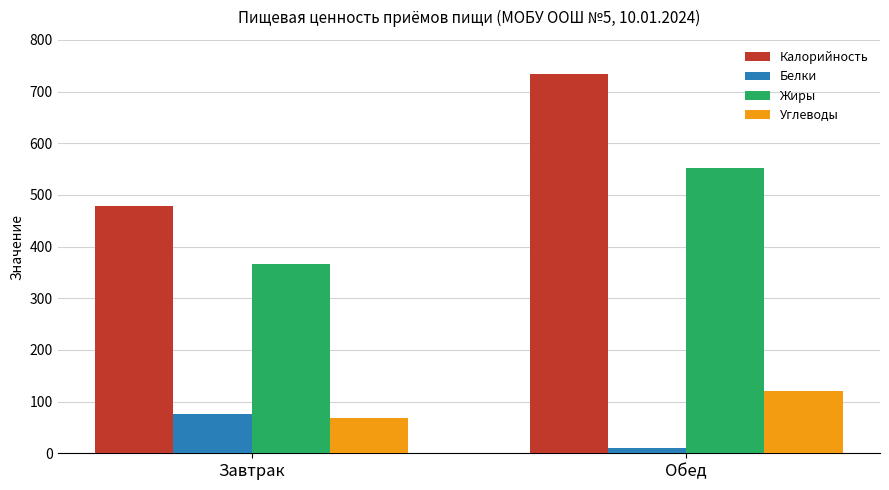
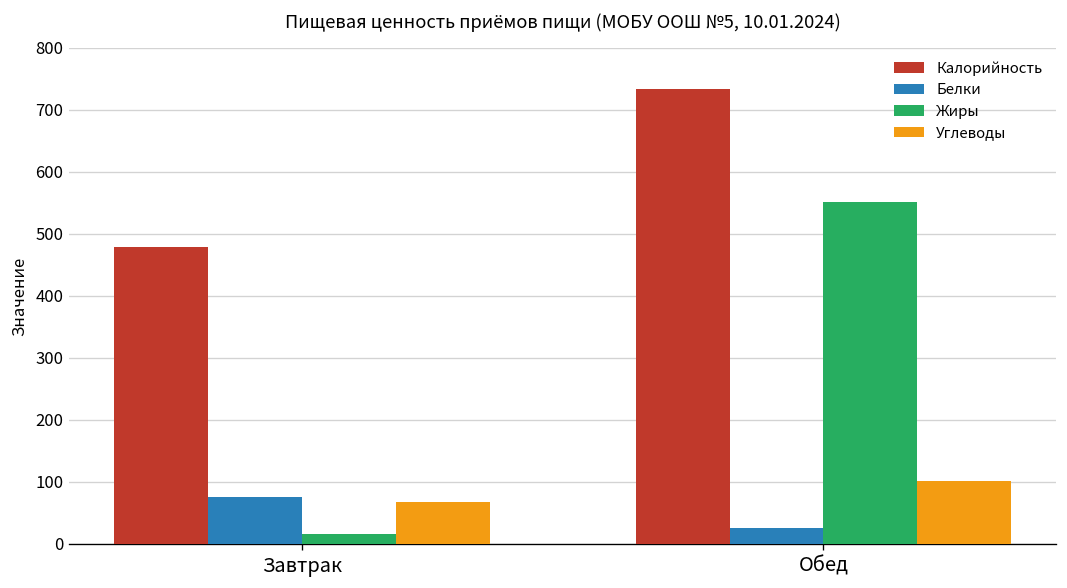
  {
    "Калорийность": {
      "Завтрак": 480,
      "Обед": 730
    },
    "Белки": {
      "Завтрак": 80,
-     "Обед": 10
+     "Обед": 30
    },
    "Жиры": {
-     "Завтрак": 370,
+     "Завтрак": 20,
      "Обед": 550
    },
    "Углеводы": {
      "Завтрак": 70,
-     "Обед": 120
+     "Обед": 100
    }
  }
